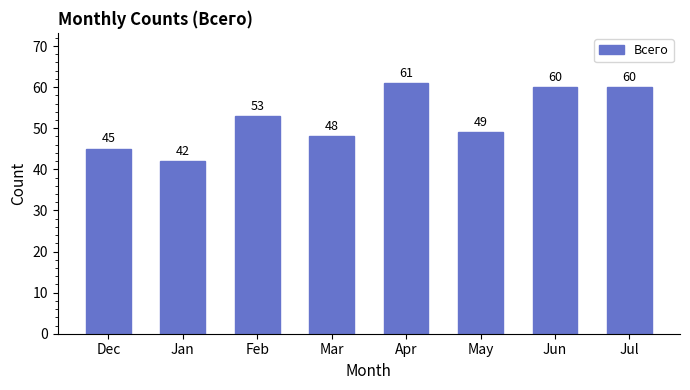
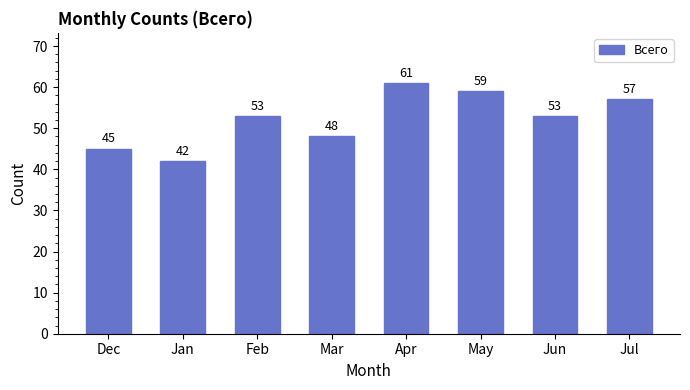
  {
    "Dec": 45,
    "Jan": 42,
    "Feb": 53,
    "Mar": 48,
    "Apr": 61,
-   "May": 49,
-   "Jun": 60,
-   "Jul": 60
+   "May": 59,
+   "Jun": 53,
+   "Jul": 57
  }
